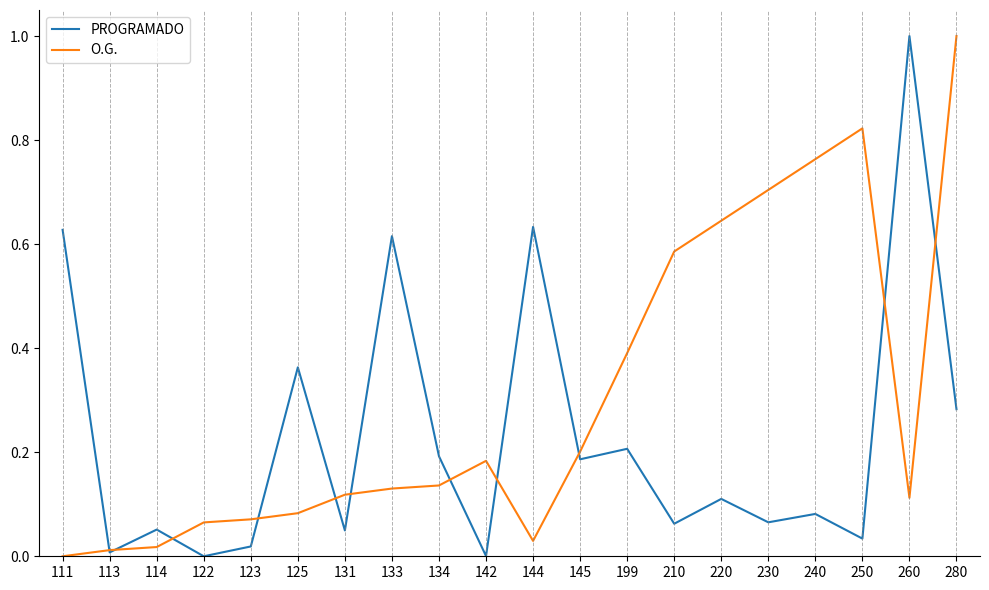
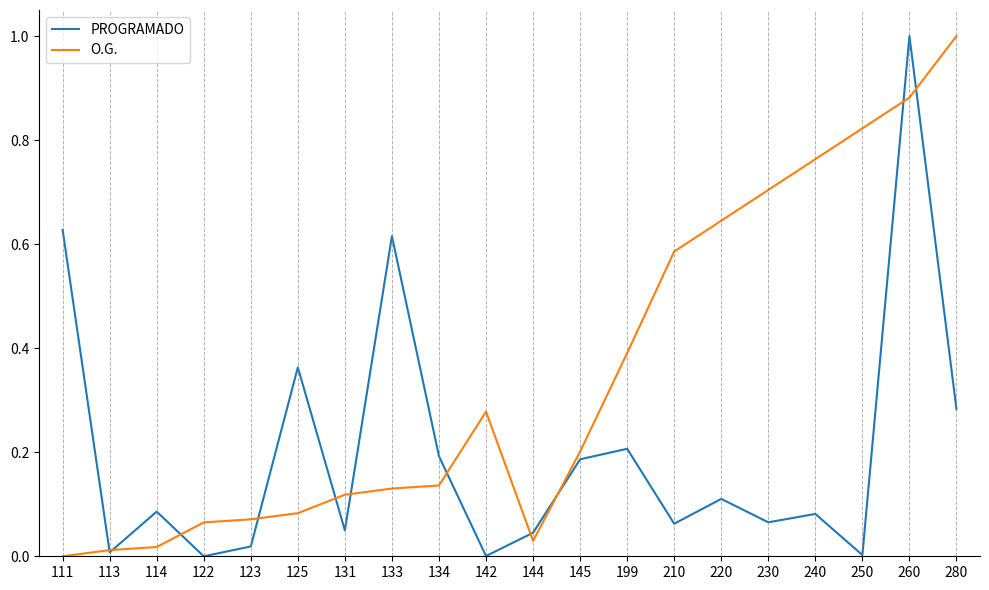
  {
    "PROGRAMADO": {
      "111": 0.63,
-     "114": 0.05,
+     "114": 0.09,
      "122": 0.00,
      "123": 0.02,
      "125": 0.36,
      "131": 0.05,
      "133": 0.62,
      "134": 0.19,
      "142": 0.00,
-     "144": 0.63,
+     "144": 0.05,
      "145": 0.19,
      "199": 0.21,
      "210": 0.06,
      "220": 0.11,
      "230": 0.07,
      "240": 0.08,
-     "250": 0.03,
+     "250": 0.00,
      "260": 1.00,
      "280": 0.28
    },
    "O.G.": {
      "111": 0.00,
      "114": 0.02,
      "122": 0.07,
      "123": 0.07,
      "125": 0.08,
      "131": 0.12,
      "133": 0.13,
      "134": 0.14,
-     "142": 0.18,
+     "142": 0.28,
      "144": 0.03,
      "145": 0.20,
      "199": 0.39,
      "210": 0.59,
      "220": 0.64,
      "230": 0.70,
      "240": 0.76,
      "250": 0.82,
-     "260": 0.11,
+     "260": 0.88,
      "280": 1.00
    }
  }
